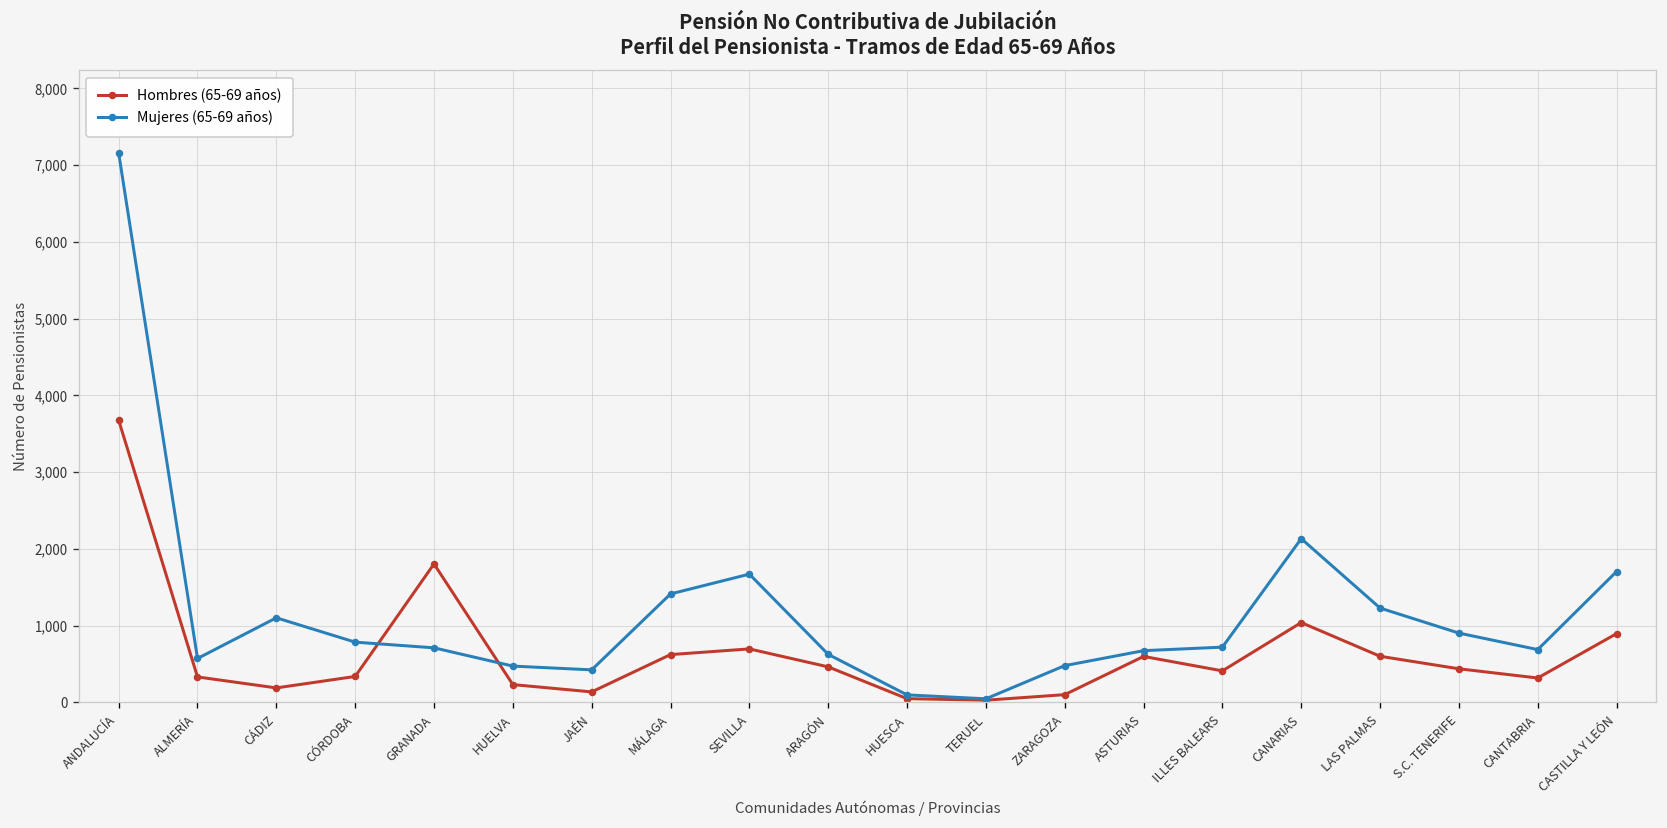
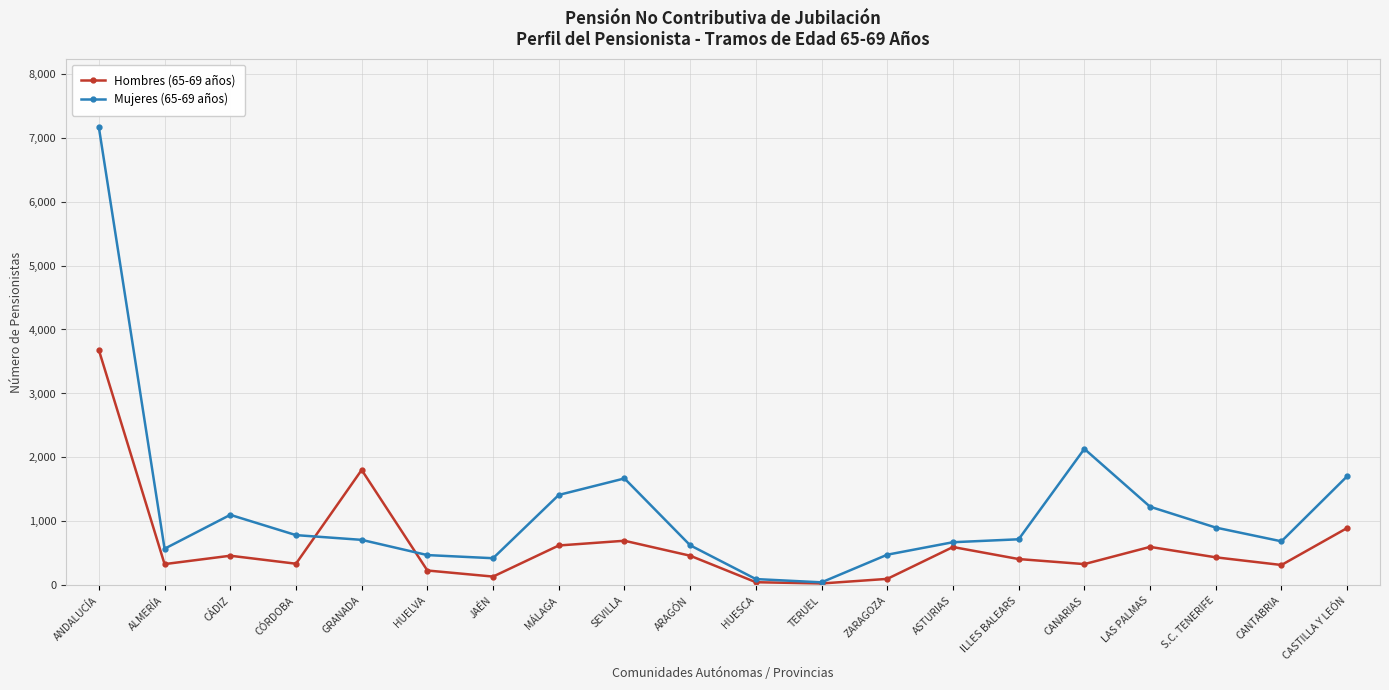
  {
    "Hombres (65-69 años)": {
      "ANDALUCÍA": "3,700",
      "ALMERÍA": "300",
-     "CÁDIZ": "200",
+     "CÁDIZ": "500",
      "CÓRDOBA": "300",
      "GRANADA": "1,800",
      "HUELVA": "200",
      "JAÉN": "100",
      "MÁLAGA": "600",
      "SEVILLA": "700",
      "ARAGÓN": "500",
      "HUESCA": "100",
      "ZARAGOZA": "100",
      "ASTURIAS": "600",
      "ILLES BALEARS": "400",
-     "CANARIAS": "1,000",
+     "CANARIAS": "300",
      "LAS PALMAS": "600",
      "S.C. TENERIFE": "400",
      "CANTABRIA": "300",
      "CASTILLA Y LEÓN": "900"
    },
    "Mujeres (65-69 años)": {
      "ANDALUCÍA": "7,200",
      "ALMERÍA": "600",
      "CÁDIZ": "1,100",
      "CÓRDOBA": "800",
      "GRANADA": "700",
      "HUELVA": "500",
      "JAÉN": "400",
      "MÁLAGA": "1,400",
      "SEVILLA": "1,700",
      "ARAGÓN": "600",
      "HUESCA": "100",
      "ZARAGOZA": "500",
      "ASTURIAS": "700",
      "ILLES BALEARS": "700",
      "CANARIAS": "2,100",
      "LAS PALMAS": "1,200",
      "S.C. TENERIFE": "900",
      "CANTABRIA": "700",
      "CASTILLA Y LEÓN": "1,700"
    }
  }
